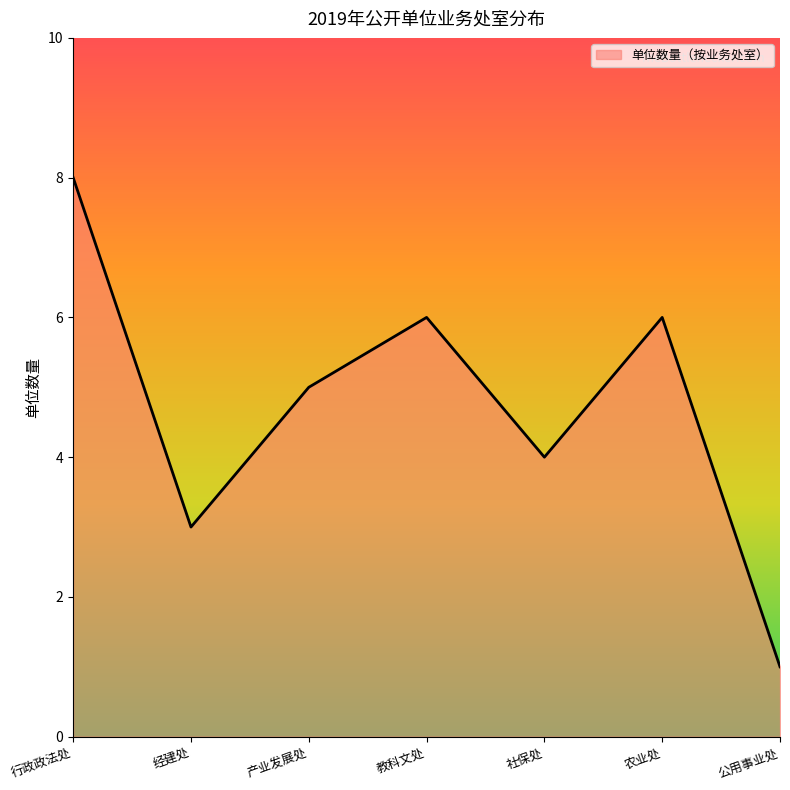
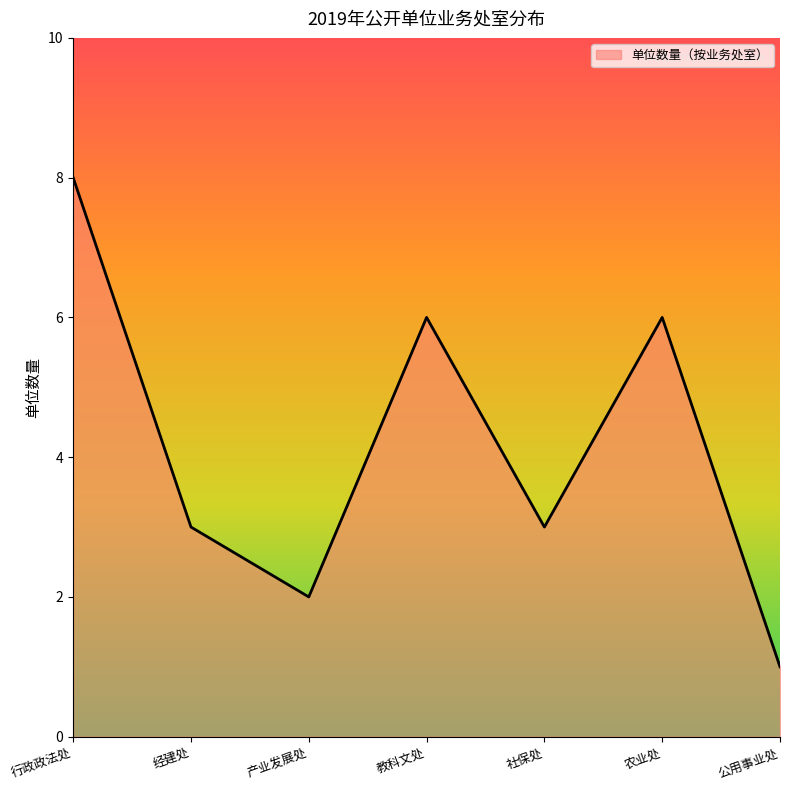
  {
    "行政政法处": 8,
    "经建处": 3,
-   "产业发展处": 5,
+   "产业发展处": 2,
    "教科文处": 6,
-   "社保处": 4,
+   "社保处": 3,
    "农业处": 6,
    "公用事业处": 1
  }
